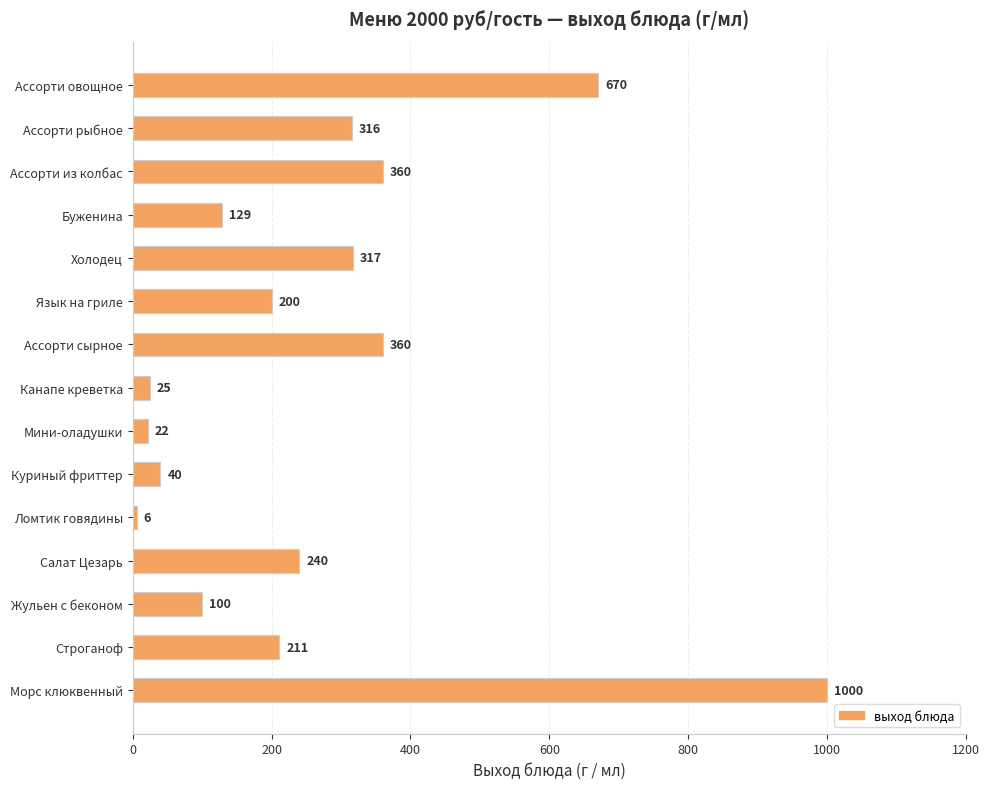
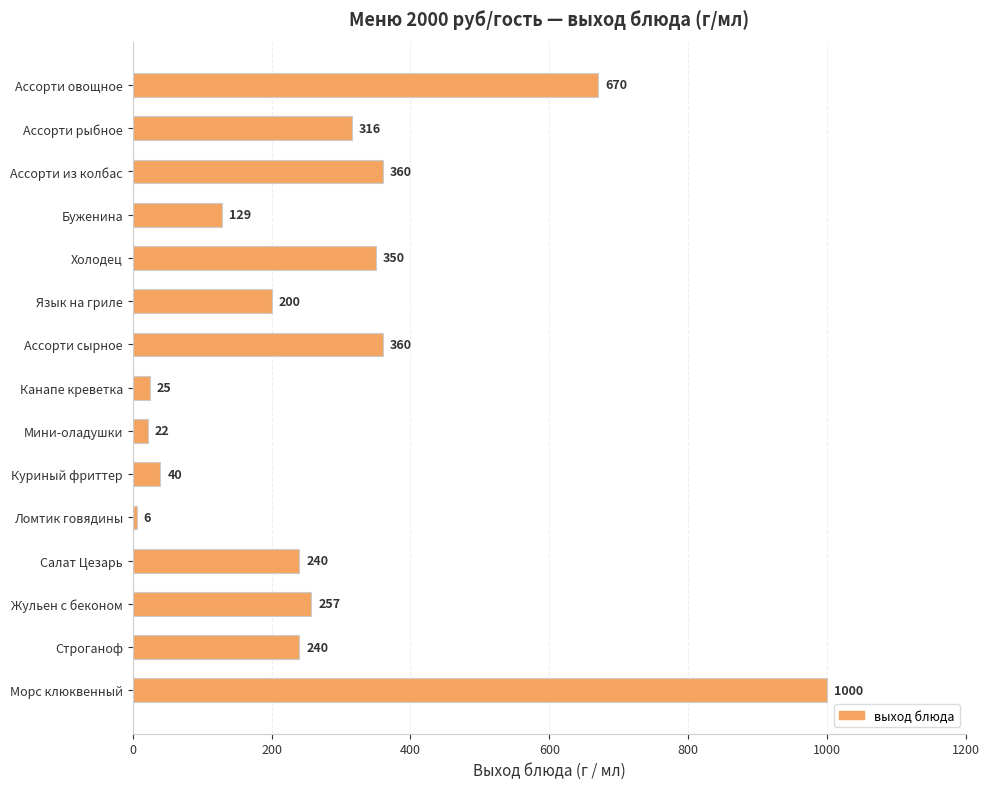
  {
    "Ассорти овощное": 670,
    "Ассорти рыбное": 316,
    "Ассорти из колбас": 360,
    "Буженина": 129,
-   "Холодец": 317,
+   "Холодец": 350,
    "Язык на гриле": 200,
    "Ассорти сырное": 360,
    "Канапе креветка": 25,
    "Мини-оладушки": 22,
    "Куриный фриттер": 40,
    "Ломтик говядины": 6,
    "Салат Цезарь": 240,
-   "Жульен с беконом": 100,
-   "Строганоф": 211,
+   "Жульен с беконом": 257,
+   "Строганоф": 240,
    "Морс клюквенный": 1000
  }
